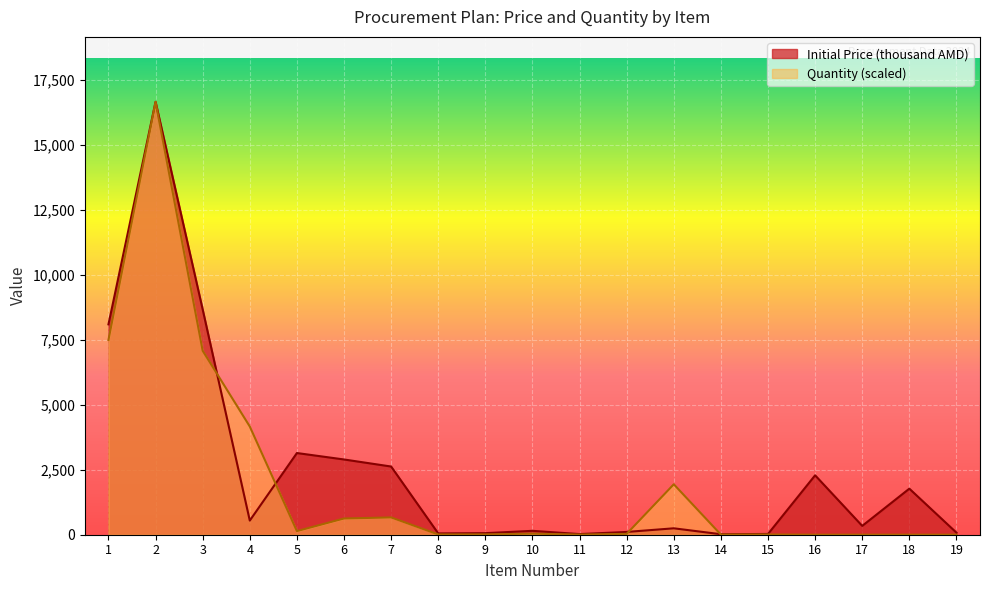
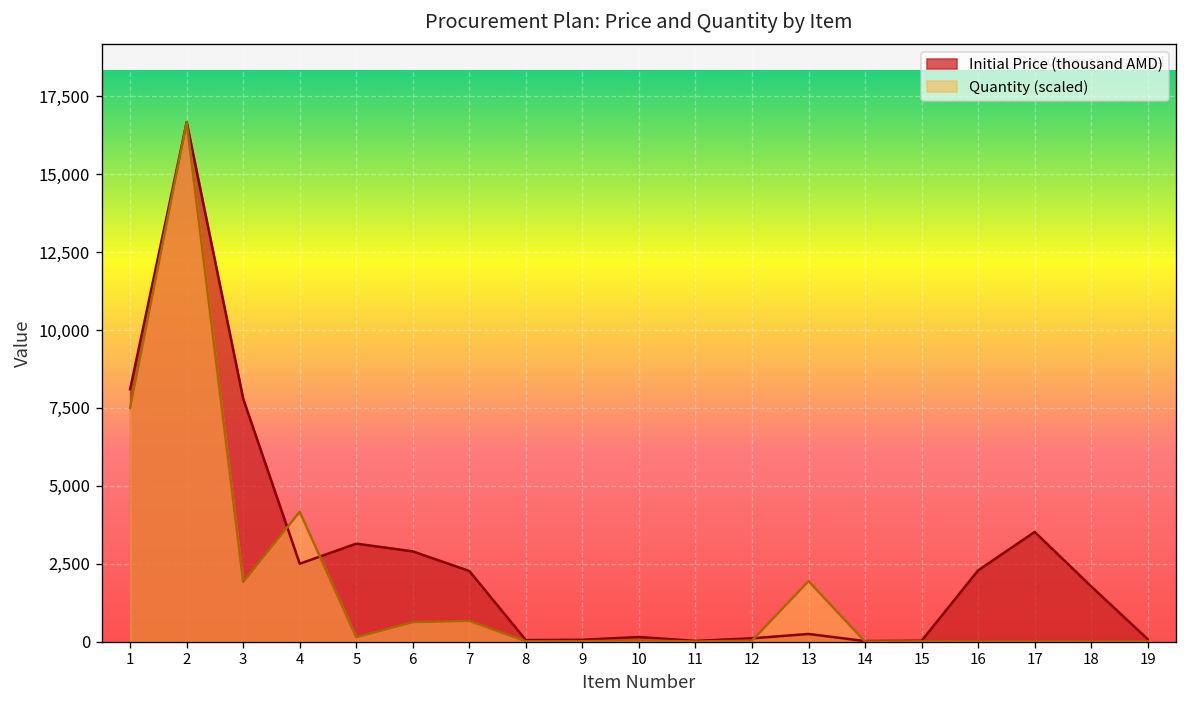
  {
    "Initial Price (thousand AMD)": {
      "1": "8,100",
-     "3": "8,700",
-     "4": "500",
+     "3": "7,800",
+     "4": "2,500",
      "5": "3,100",
      "6": "2,900",
-     "7": "2,600",
+     "7": "2,300",
      "10": "200",
      "13": "200",
      "16": "2,300",
-     "17": "300",
+     "17": "3,500",
      "18": "1,800"
    },
    "Quantity (scaled)": {
      "1": "7,500",
-     "3": "7,100",
+     "3": "1,900",
      "4": "4,200",
      "5": "100",
      "6": "600",
      "7": "700",
      "10": "0",
      "13": "1,900",
      "16": "0",
      "17": "0",
      "18": "0"
    }
  }
